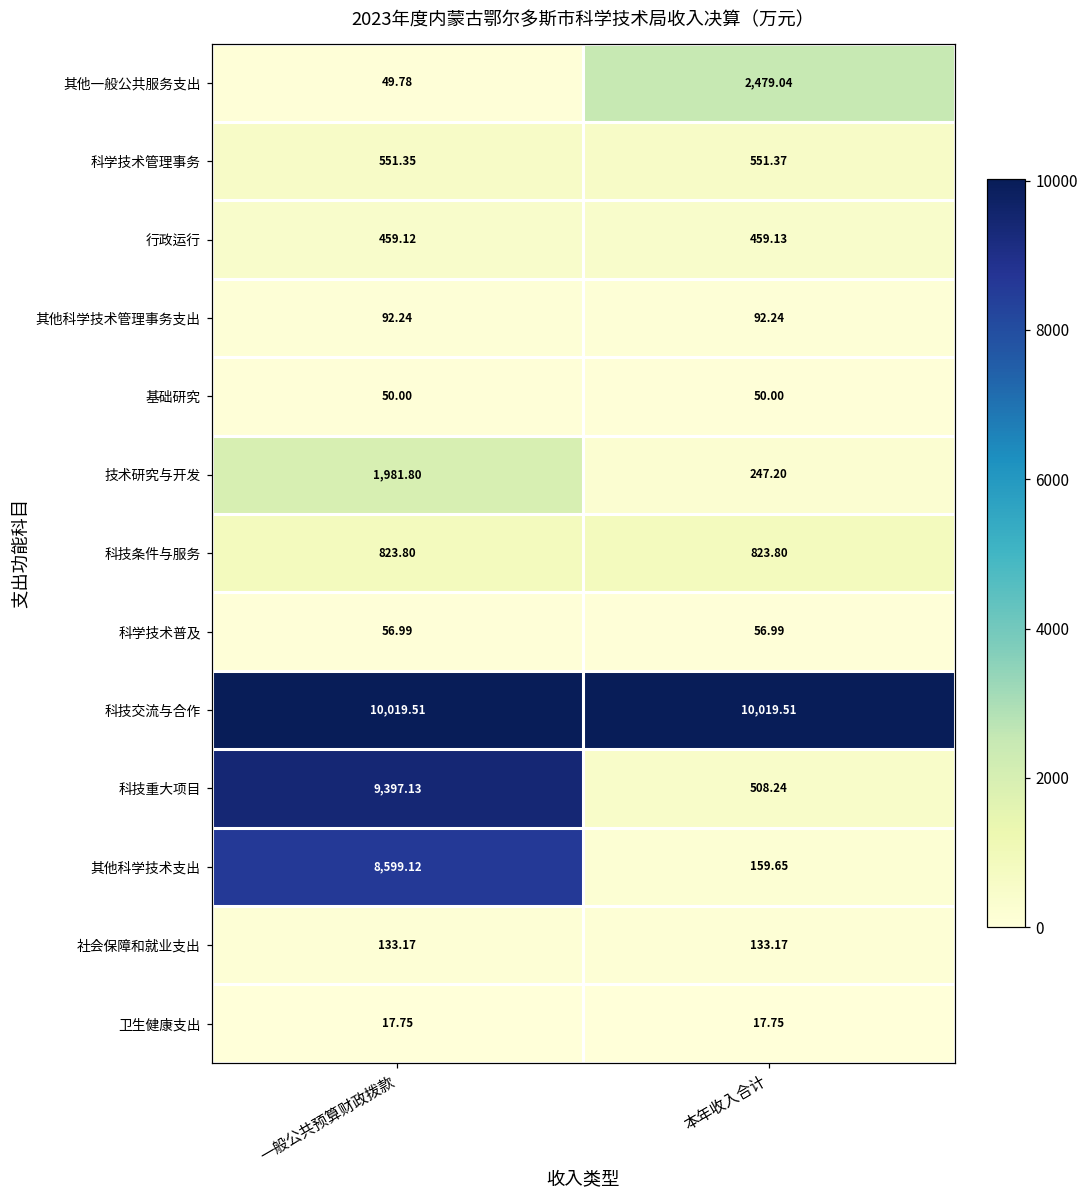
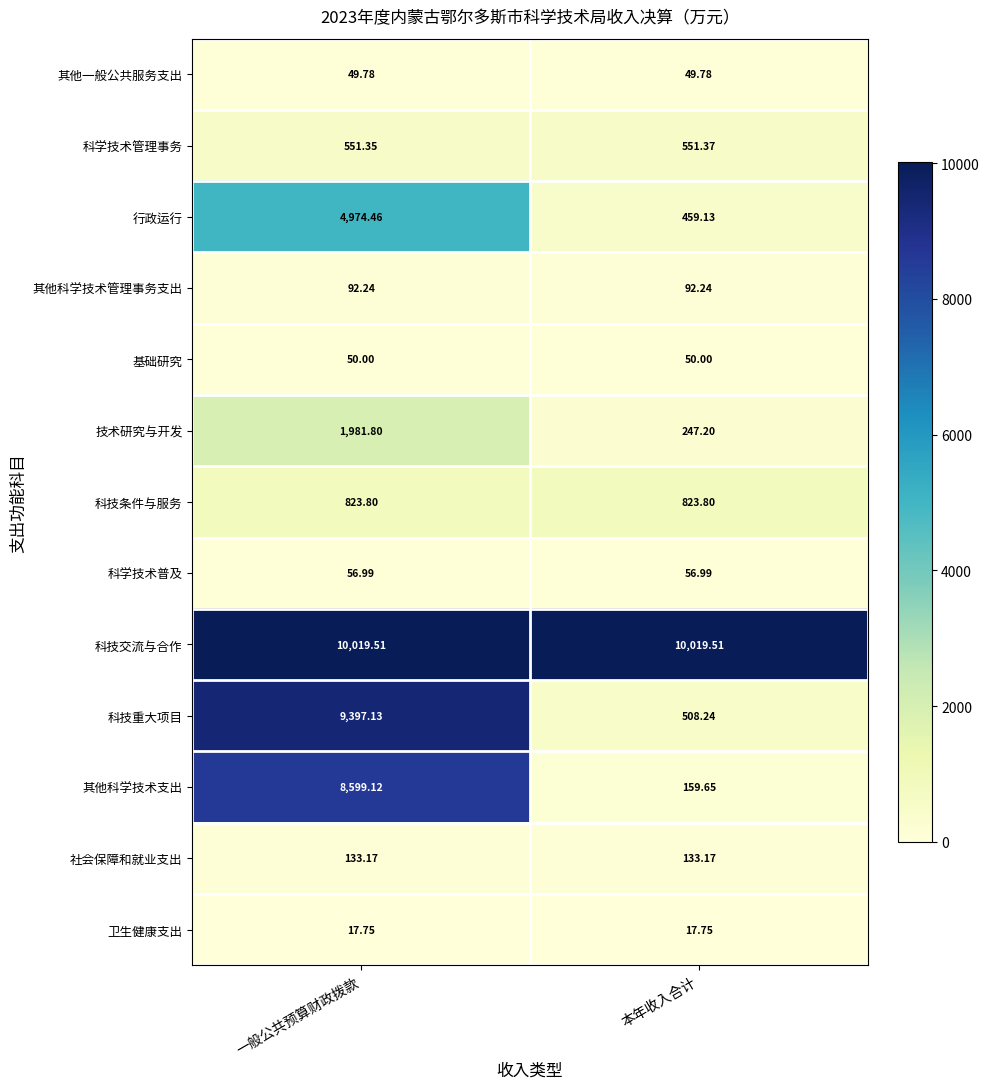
  {
    "其他一般公共服务支出": {
      "一般公共预算财政拨款": "49.78",
-     "本年收入合计": "2,479.04"
+     "本年收入合计": "49.78"
    },
    "科学技术管理事务": {
      "一般公共预算财政拨款": "551.35",
      "本年收入合计": "551.37"
    },
    "行政运行": {
-     "一般公共预算财政拨款": "459.12",
+     "一般公共预算财政拨款": "4,974.46",
      "本年收入合计": "459.13"
    },
    "其他科学技术管理事务支出": {
      "一般公共预算财政拨款": "92.24",
      "本年收入合计": "92.24"
    },
    "基础研究": {
      "一般公共预算财政拨款": "50.00",
      "本年收入合计": "50.00"
    },
    "技术研究与开发": {
      "一般公共预算财政拨款": "1,981.80",
      "本年收入合计": "247.20"
    },
    "科技条件与服务": {
      "一般公共预算财政拨款": "823.80",
      "本年收入合计": "823.80"
    },
    "科学技术普及": {
      "一般公共预算财政拨款": "56.99",
      "本年收入合计": "56.99"
    },
    "科技交流与合作": {
      "一般公共预算财政拨款": "10,019.51",
      "本年收入合计": "10,019.51"
    },
    "科技重大项目": {
      "一般公共预算财政拨款": "9,397.13",
      "本年收入合计": "508.24"
    },
    "其他科学技术支出": {
      "一般公共预算财政拨款": "8,599.12",
      "本年收入合计": "159.65"
    },
    "社会保障和就业支出": {
      "一般公共预算财政拨款": "133.17",
      "本年收入合计": "133.17"
    },
    "卫生健康支出": {
      "一般公共预算财政拨款": "17.75",
      "本年收入合计": "17.75"
    }
  }
